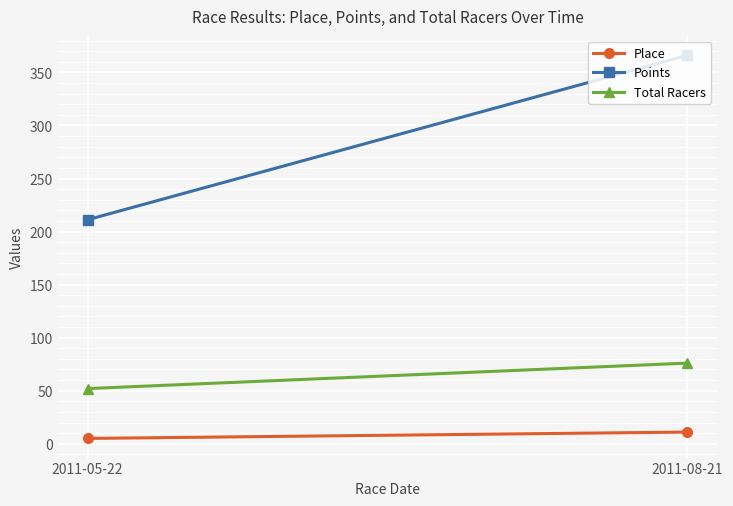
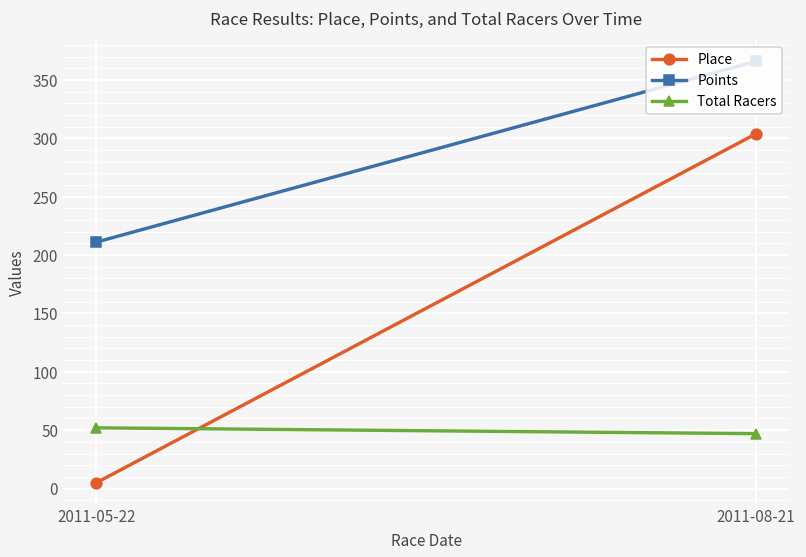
  {
    "Place": {
      "2011-05-22": 5,
-     "2011-08-21": 11
+     "2011-08-21": 304
    },
    "Points": {
      "2011-05-22": 211
    },
    "Total Racers": {
      "2011-05-22": 52,
-     "2011-08-21": 76
+     "2011-08-21": 47
    }
  }
